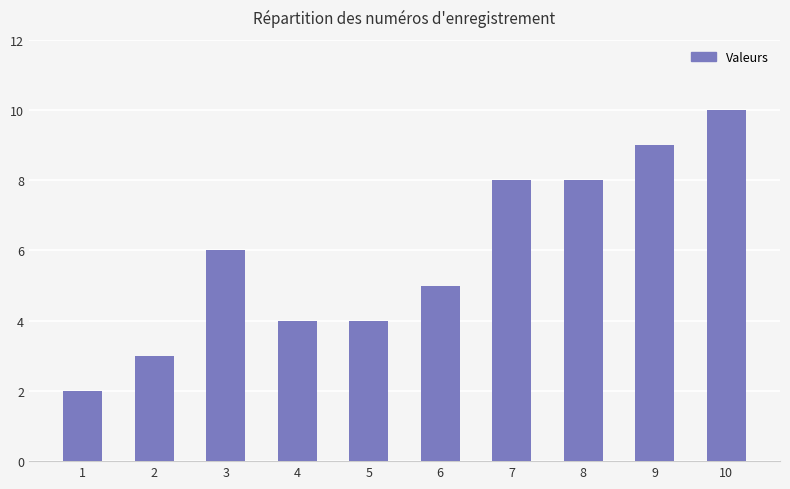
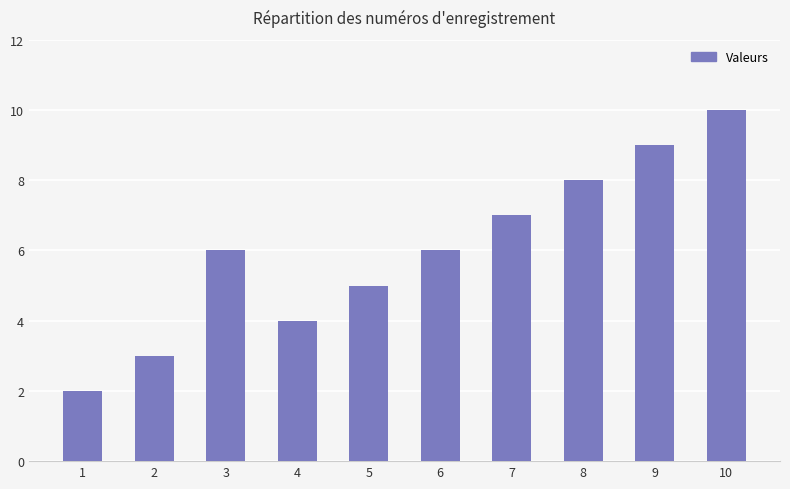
  {
    "1": 2,
    "2": 3,
    "3": 6,
    "4": 4,
-   "5": 4,
-   "6": 5,
-   "7": 8,
+   "5": 5,
+   "6": 6,
+   "7": 7,
    "8": 8,
    "9": 9,
    "10": 10
  }
